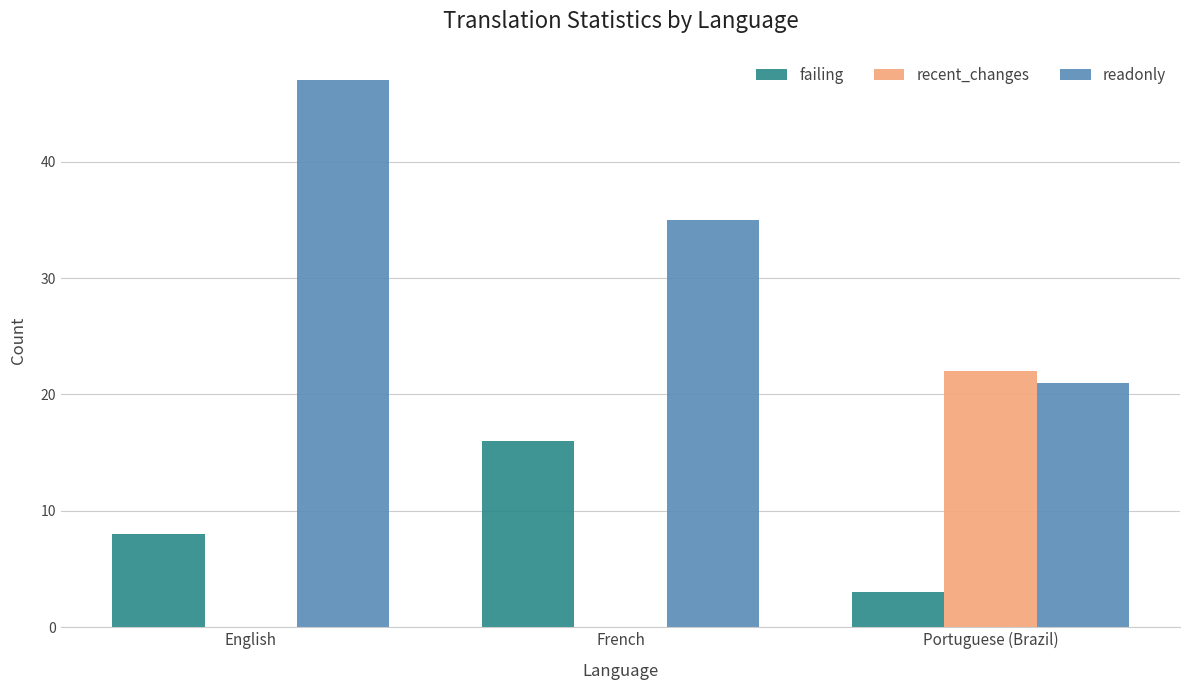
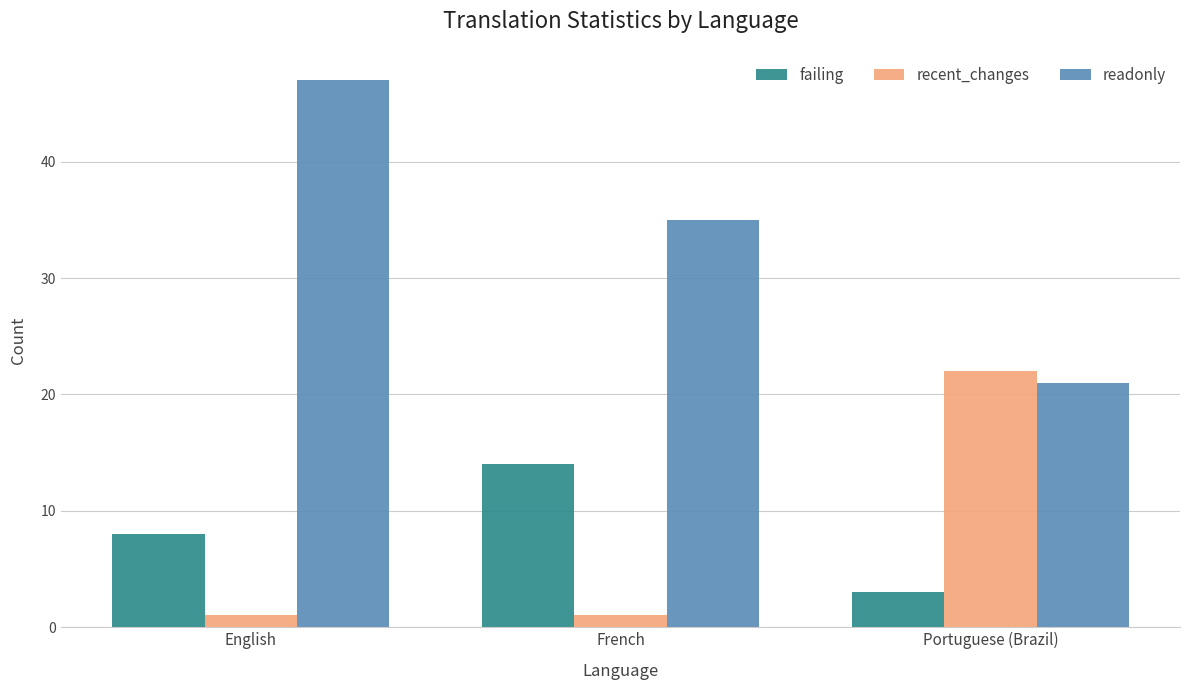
  {
    "failing": {
      "English": 8,
-     "French": 16,
+     "French": 14,
      "Portuguese (Brazil)": 3
    },
    "recent_changes": {
-     "English": 0,
-     "French": 0,
+     "English": 1,
+     "French": 1,
      "Portuguese (Brazil)": 22
    },
    "readonly": {
      "English": 47,
      "French": 35,
      "Portuguese (Brazil)": 21
    }
  }
